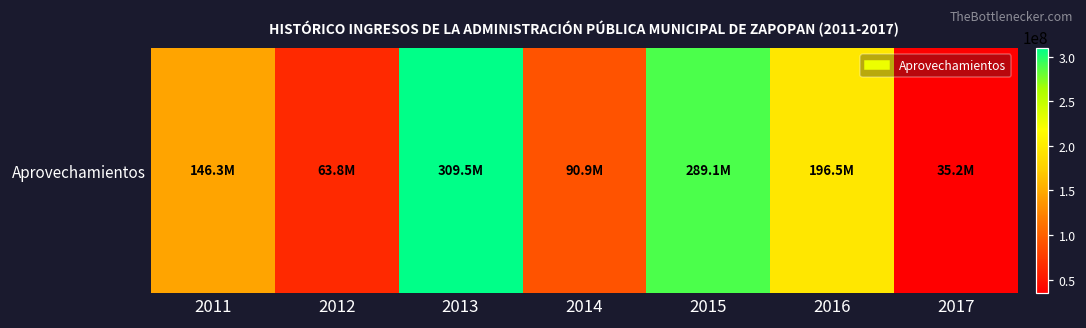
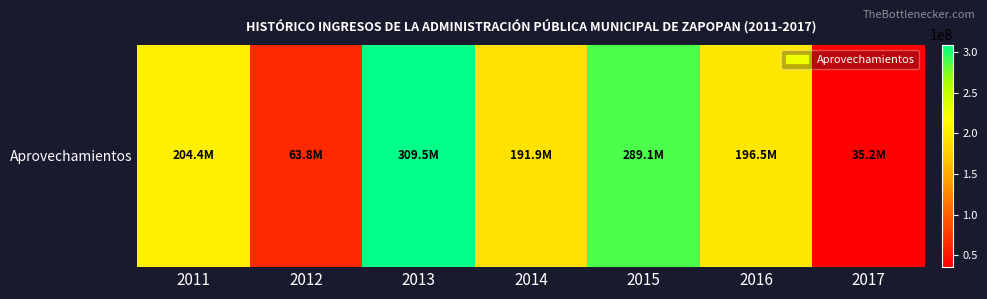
  {
    "Aprovechamientos": {
-     "2011": "146.3M",
+     "2011": "204.4M",
      "2012": "63.8M",
      "2013": "309.5M",
-     "2014": "90.9M",
+     "2014": "191.9M",
      "2015": "289.1M",
      "2016": "196.5M",
      "2017": "35.2M"
    }
  }
